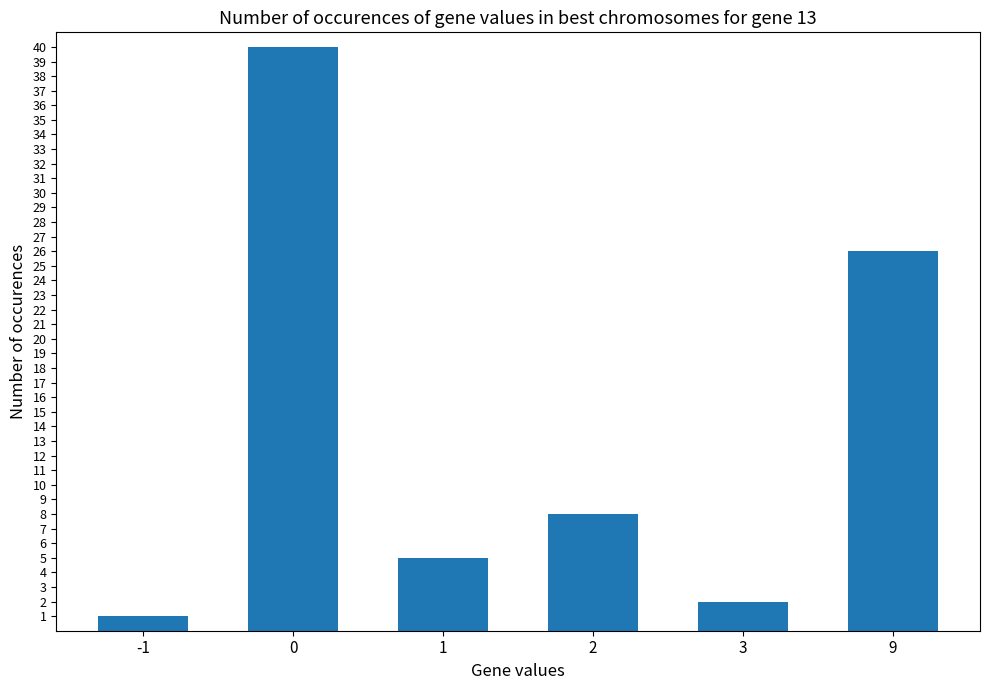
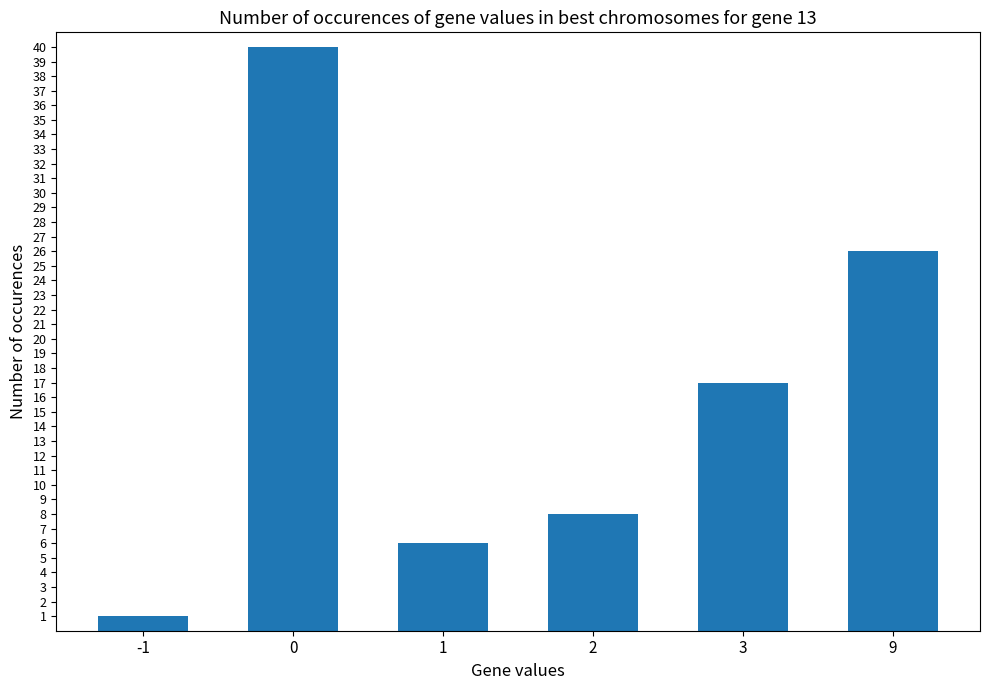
  {
    "-1": 1,
    "0": 40,
-   "1": 5,
+   "1": 6,
    "2": 8,
-   "3": 2,
+   "3": 17,
    "9": 26
  }
